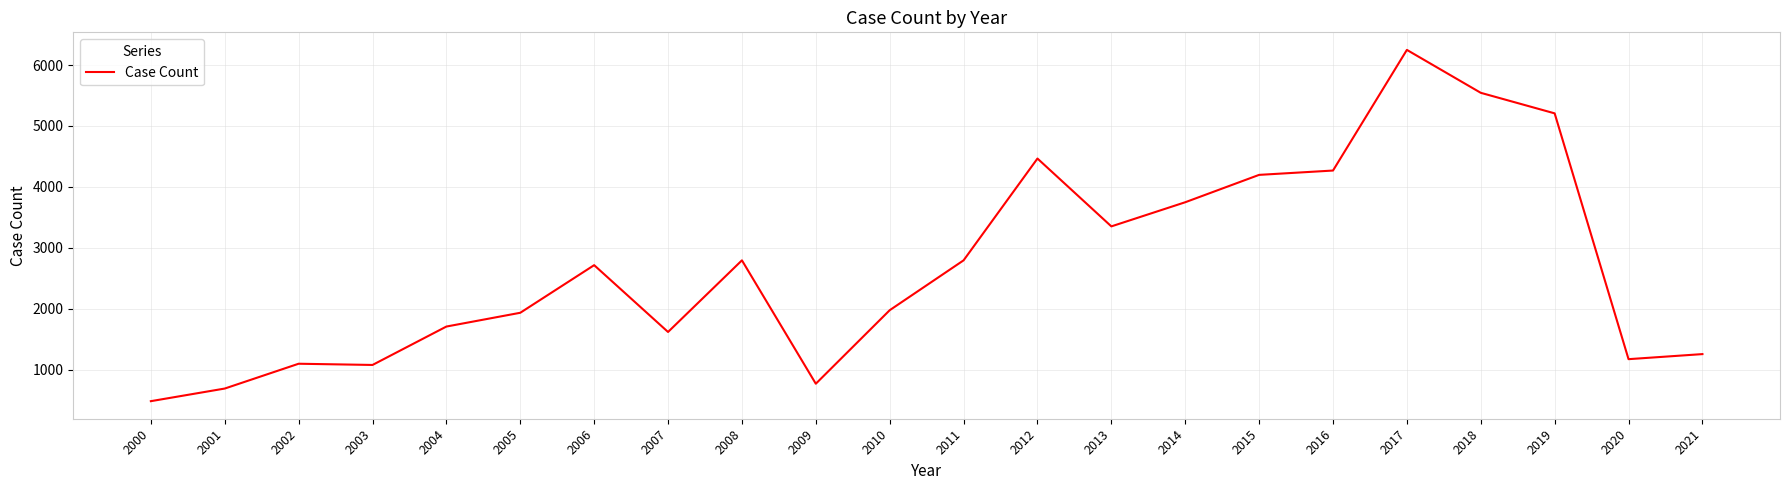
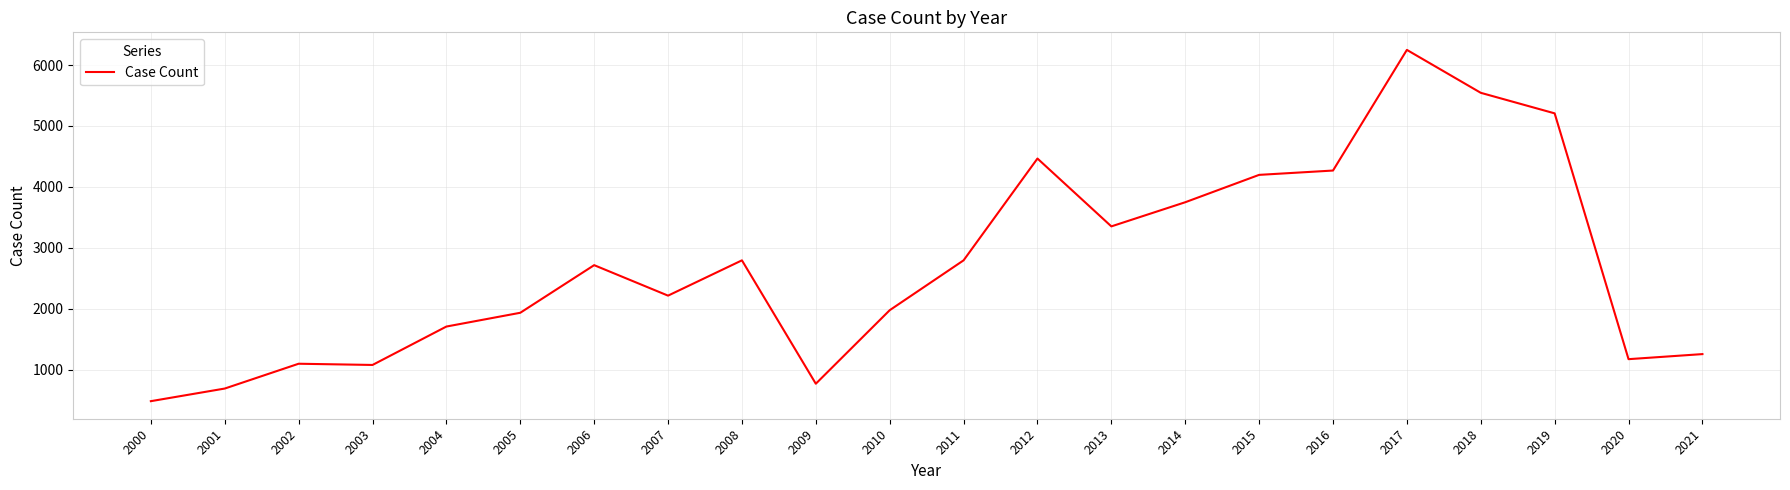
  {
    "2000": 500,
    "2001": 700,
    "2002": 1100,
    "2003": 1100,
    "2004": 1700,
    "2005": 1900,
    "2006": 2700,
-   "2007": 1600,
+   "2007": 2200,
    "2008": 2800,
    "2009": 800,
    "2010": 2000,
    "2011": 2800,
    "2012": 4500,
    "2013": 3400,
    "2014": 3700,
    "2015": 4200,
    "2016": 4300,
    "2017": 6200,
    "2018": 5500,
    "2019": 5200,
    "2020": 1200,
    "2021": 1300
  }
